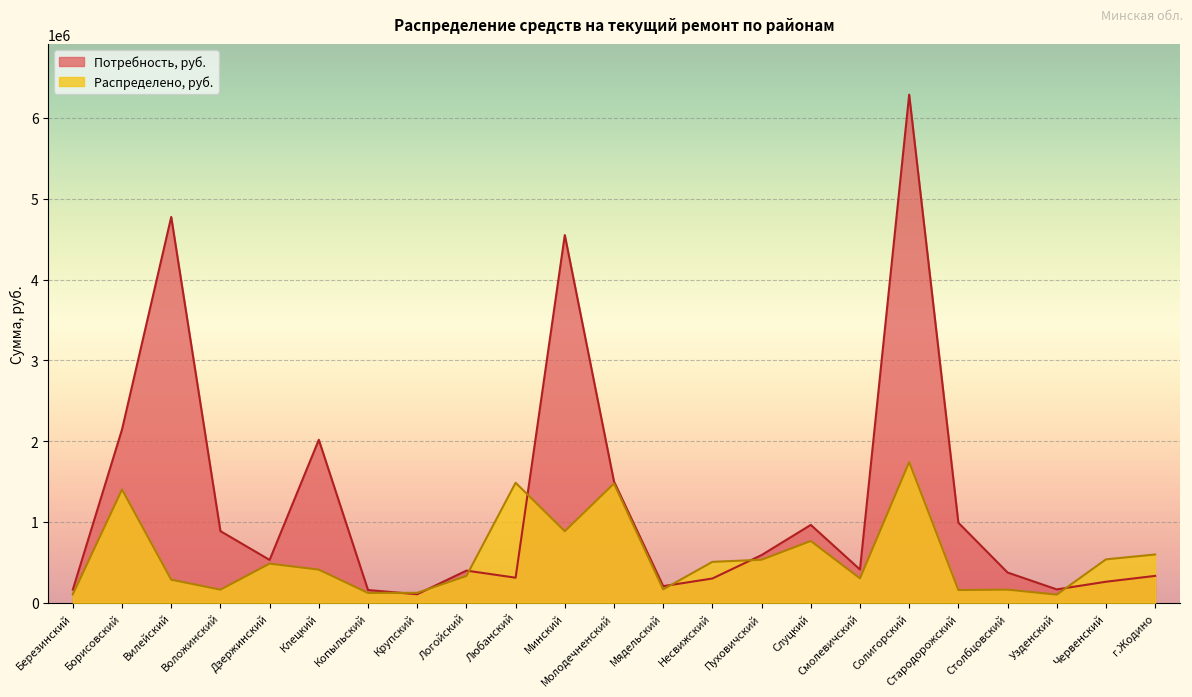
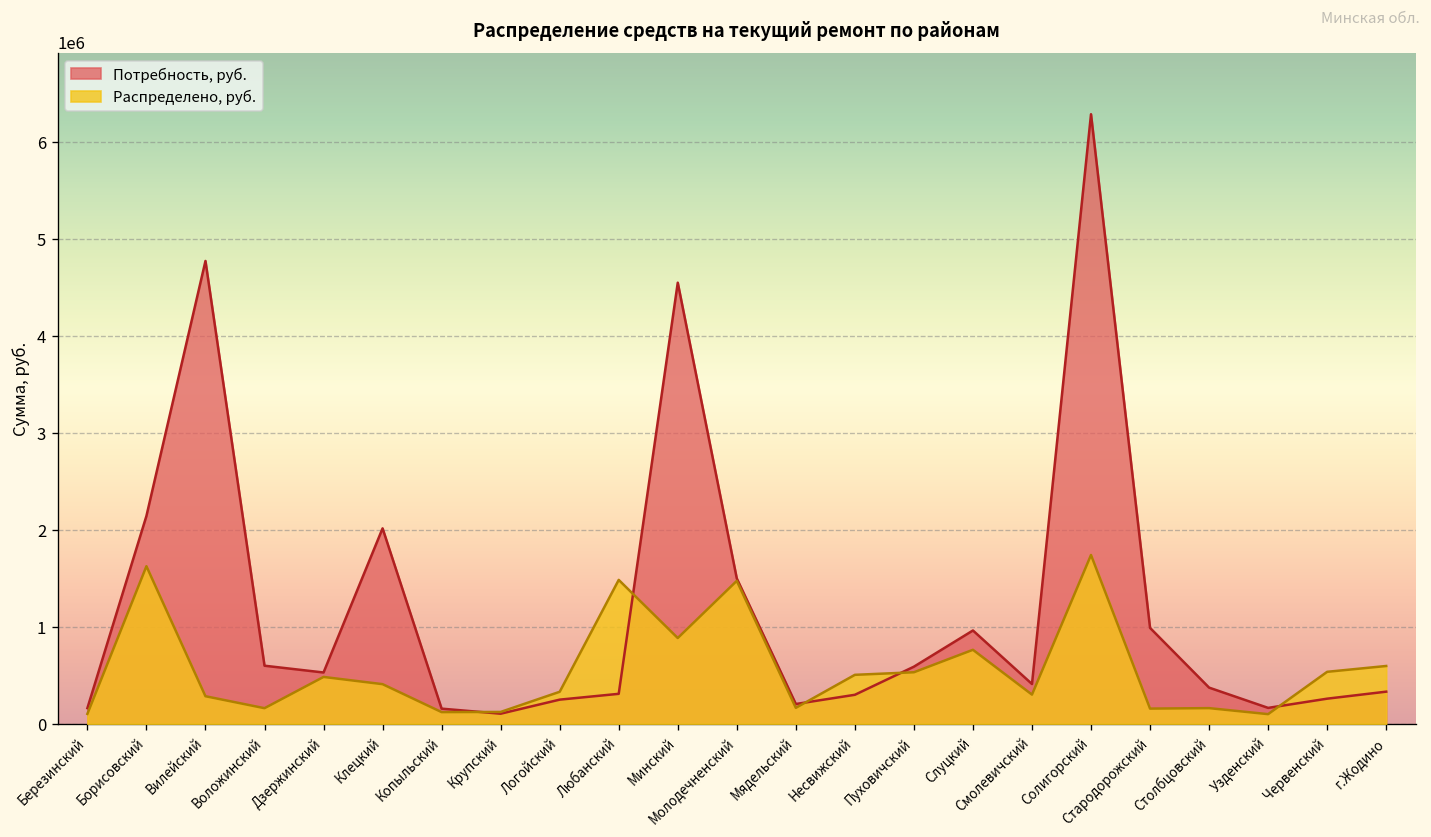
  {
    "Потребность, руб.": {
      "Березинский": 200000,
      "Борисовский": 2100000,
      "Вилейский": 4800000,
-     "Воложинский": 900000,
+     "Воложинский": 600000,
      "Дзержинский": 500000,
      "Клецкий": 2000000,
      "Копыльский": 200000,
-     "Логойский": 400000,
+     "Логойский": 300000,
      "Любанский": 300000,
      "Минский": 4600000,
      "Мядельский": 200000,
      "Несвижский": 300000,
      "Пуховичский": 600000,
      "Слуцкий": 1000000,
      "Смолевичский": 400000,
      "Солигорский": 6300000,
      "Стародорожский": 1000000,
      "Столбцовский": 400000,
      "Узденский": 200000,
      "Червенский": 300000,
      "г.Жодино": 300000
    },
    "Распределено, руб.": {
      "Березинский": 100000,
-     "Борисовский": 1400000,
+     "Борисовский": 1600000,
      "Вилейский": 300000,
      "Воложинский": 200000,
      "Дзержинский": 500000,
      "Клецкий": 400000,
      "Копыльский": 100000,
      "Логойский": 300000,
      "Любанский": 1500000,
      "Минский": 900000,
      "Мядельский": 200000,
      "Несвижский": 500000,
      "Пуховичский": 500000,
      "Слуцкий": 800000,
      "Смолевичский": 300000,
      "Солигорский": 1700000,
      "Стародорожский": 200000,
      "Столбцовский": 200000,
      "Узденский": 100000,
      "Червенский": 500000,
      "г.Жодино": 600000
    }
  }
